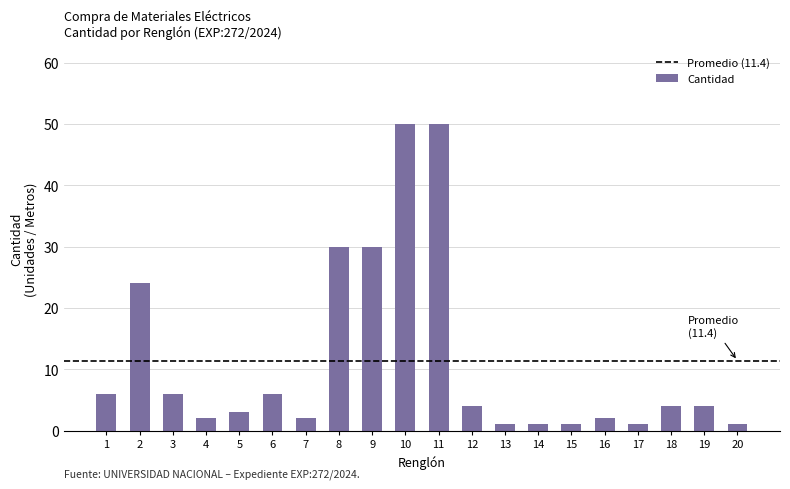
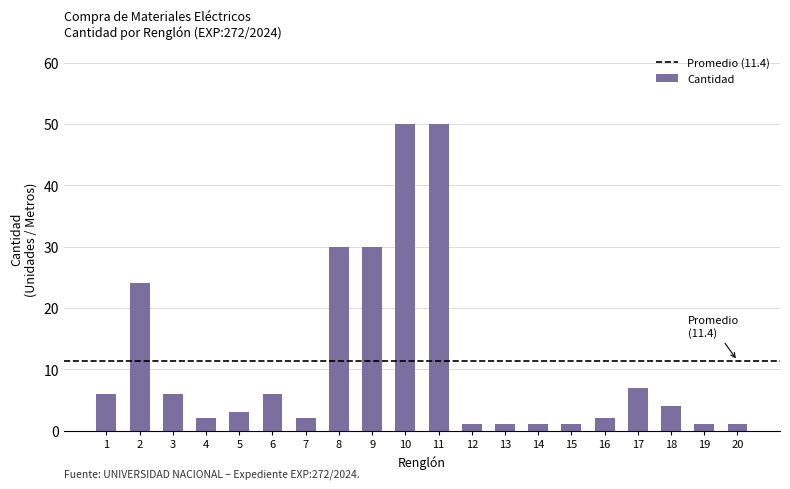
  {
    "1": 6,
    "2": 24,
    "3": 6,
    "4": 2,
    "5": 3,
    "6": 6,
    "7": 2,
    "8": 30,
    "9": 30,
    "10": 50,
    "11": 50,
-   "12": 4,
+   "12": 1,
    "13": 1,
    "14": 1,
    "15": 1,
    "16": 2,
-   "17": 1,
+   "17": 7,
    "18": 4,
-   "19": 4,
+   "19": 1,
    "20": 1
  }
